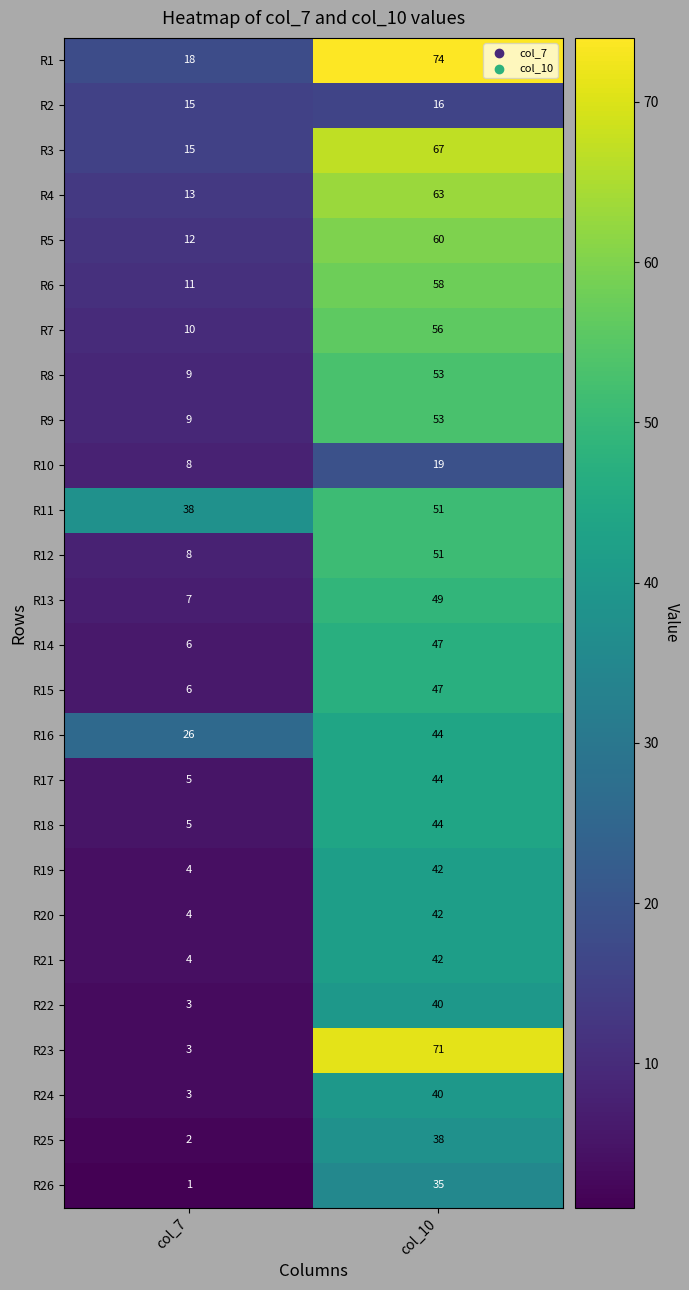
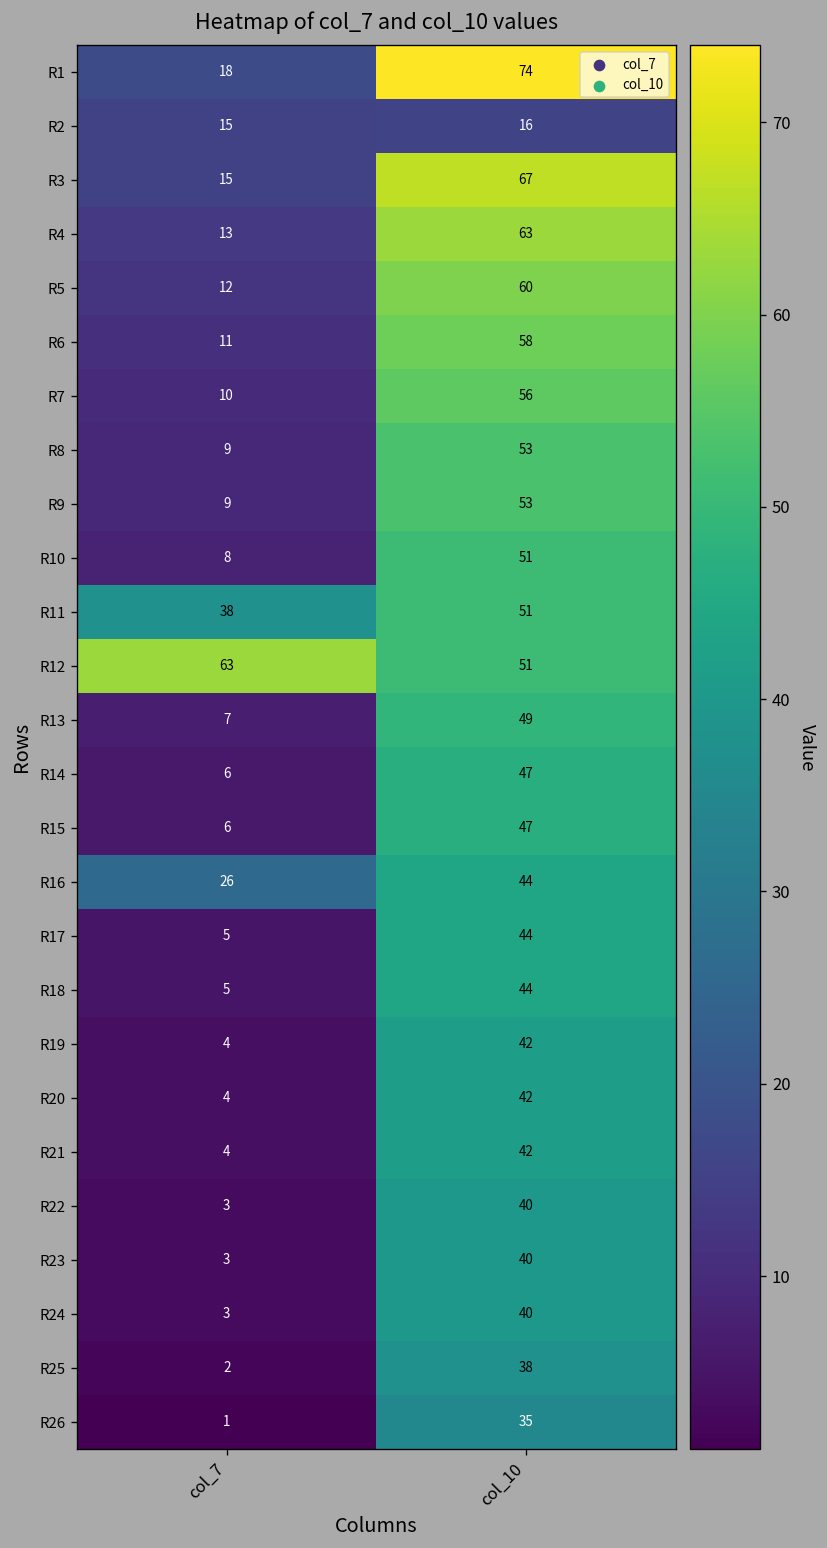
  {
    "R1": {
      "col_7": 18,
      "col_10": 74
    },
    "R2": {
      "col_7": 15,
      "col_10": 16
    },
    "R3": {
      "col_7": 15,
      "col_10": 67
    },
    "R4": {
      "col_7": 13,
      "col_10": 63
    },
    "R5": {
      "col_7": 12,
      "col_10": 60
    },
    "R6": {
      "col_7": 11,
      "col_10": 58
    },
    "R7": {
      "col_7": 10,
      "col_10": 56
    },
    "R8": {
      "col_7": 9,
      "col_10": 53
    },
    "R9": {
      "col_7": 9,
      "col_10": 53
    },
    "R10": {
      "col_7": 8,
-     "col_10": 19
+     "col_10": 51
    },
    "R11": {
      "col_7": 38,
      "col_10": 51
    },
    "R12": {
-     "col_7": 8,
+     "col_7": 63,
      "col_10": 51
    },
    "R13": {
      "col_7": 7,
      "col_10": 49
    },
    "R14": {
      "col_7": 6,
      "col_10": 47
    },
    "R15": {
      "col_7": 6,
      "col_10": 47
    },
    "R16": {
      "col_7": 26,
      "col_10": 44
    },
    "R17": {
      "col_7": 5,
      "col_10": 44
    },
    "R18": {
      "col_7": 5,
      "col_10": 44
    },
    "R19": {
      "col_7": 4,
      "col_10": 42
    },
    "R20": {
      "col_7": 4,
      "col_10": 42
    },
    "R21": {
      "col_7": 4,
      "col_10": 42
    },
    "R22": {
      "col_7": 3,
      "col_10": 40
    },
    "R23": {
      "col_7": 3,
-     "col_10": 71
+     "col_10": 40
    },
    "R24": {
      "col_7": 3,
      "col_10": 40
    },
    "R25": {
      "col_7": 2,
      "col_10": 38
    },
    "R26": {
      "col_7": 1,
      "col_10": 35
    }
  }
